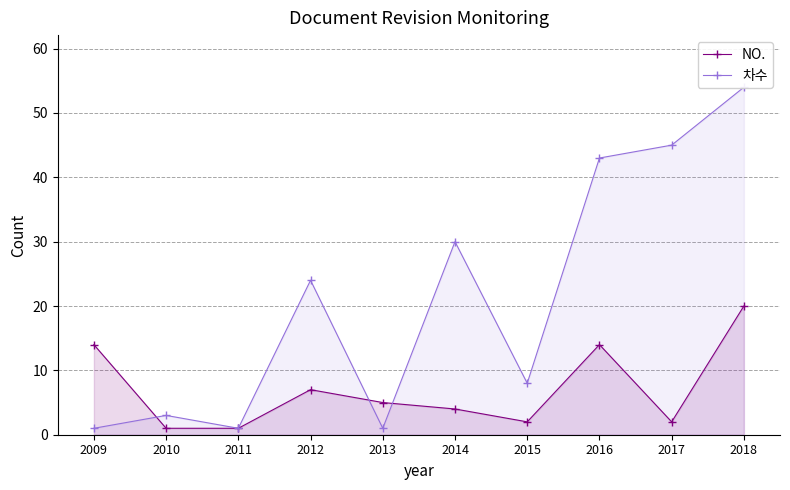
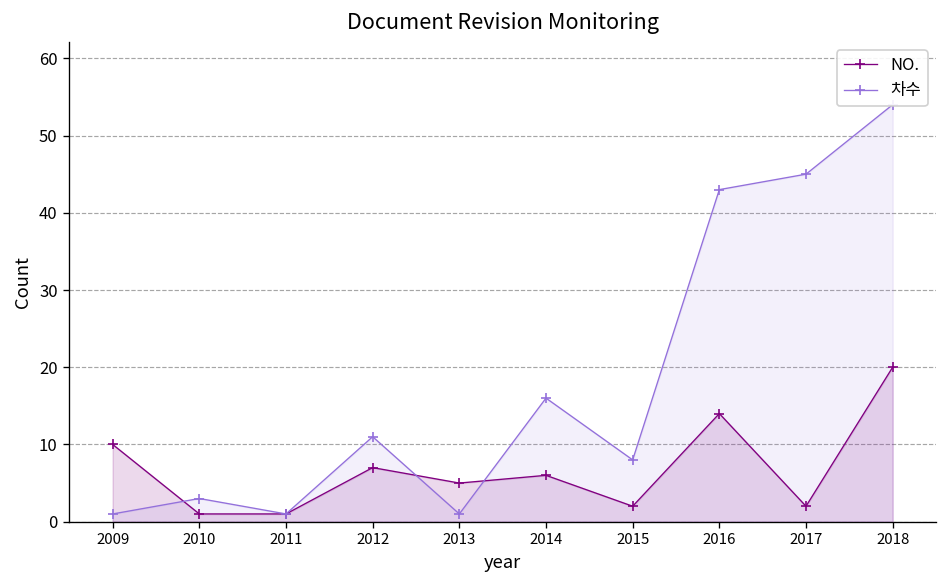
  {
    "NO.": {
-     "2009": 14,
+     "2009": 10,
      "2010": 1,
      "2012": 7,
      "2013": 5,
-     "2014": 4,
+     "2014": 6,
      "2015": 2,
      "2016": 14,
      "2017": 2,
      "2018": 20
    },
    "차수": {
      "2009": 1,
      "2010": 3,
-     "2012": 24,
+     "2012": 11,
      "2013": 1,
-     "2014": 30,
+     "2014": 16,
      "2015": 8,
      "2016": 43,
      "2017": 45
    }
  }
